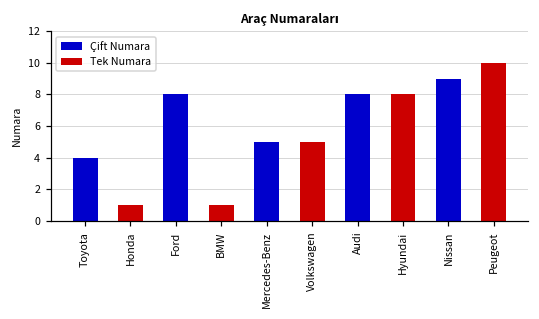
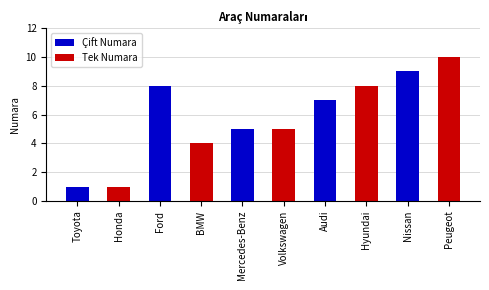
  {
-   "Toyota": 4,
+   "Toyota": 1,
    "Honda": 1,
    "Ford": 8,
-   "BMW": 1,
+   "BMW": 4,
    "Mercedes-Benz": 5,
    "Volkswagen": 5,
-   "Audi": 8,
+   "Audi": 7,
    "Hyundai": 8,
    "Nissan": 9,
    "Peugeot": 10
  }
